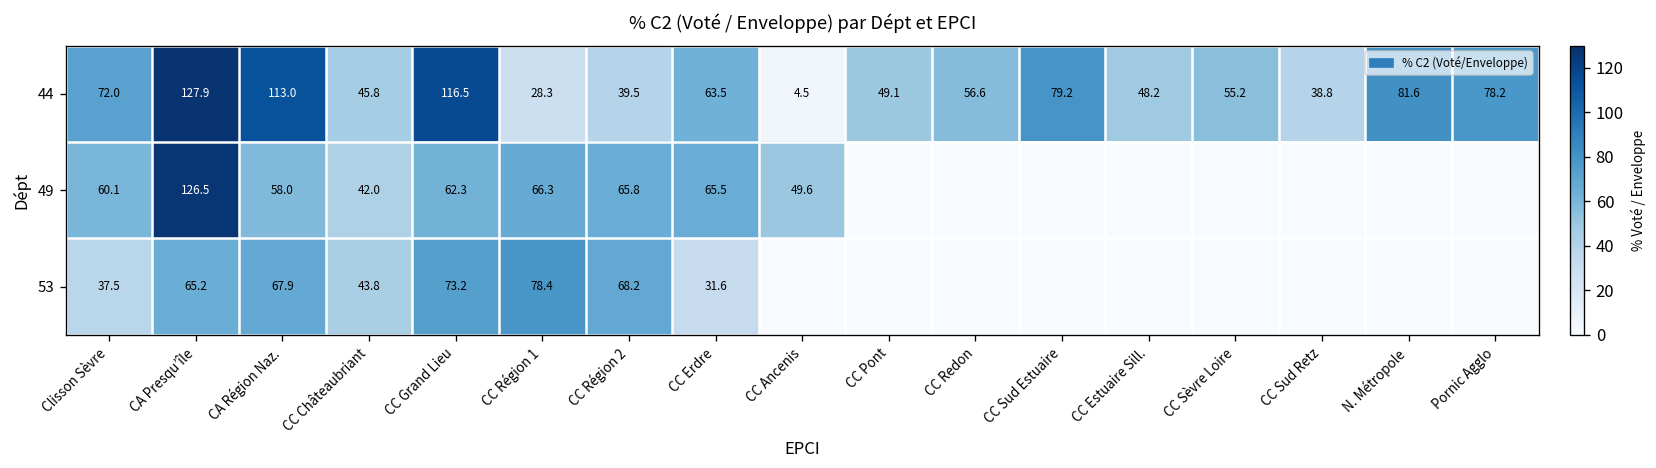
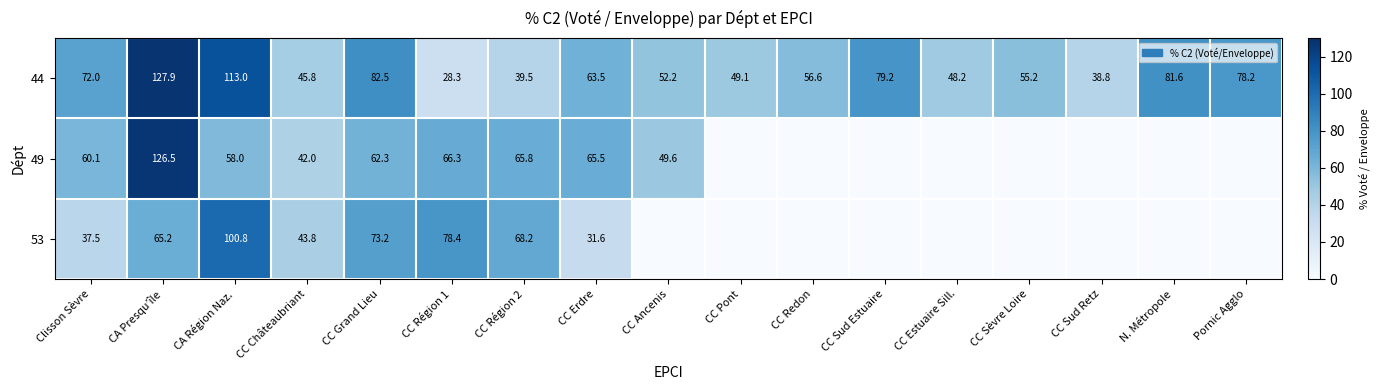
  {
    "44": {
      "Clisson Sèvre": 72.0,
      "CA Presqu’île": 127.9,
      "CA Région Naz.": 113.0,
      "CC Châteaubriant": 45.8,
-     "CC Grand Lieu": 116.5,
+     "CC Grand Lieu": 82.5,
      "CC Région 1": 28.3,
      "CC Région 2": 39.5,
      "CC Erdre": 63.5,
-     "CC Ancenis": 4.5,
+     "CC Ancenis": 52.2,
      "CC Pont": 49.1,
      "CC Redon": 56.6,
      "CC Sud Estuaire": 79.2,
      "CC Estuaire Sill.": 48.2,
      "CC Sèvre Loire": 55.2,
      "CC Sud Retz": 38.8,
      "N. Métropole": 81.6,
      "Pornic Agglo": 78.2
    },
    "49": {
      "Clisson Sèvre": 60.1,
      "CA Presqu’île": 126.5,
      "CA Région Naz.": 58.0,
      "CC Châteaubriant": 42.0,
      "CC Grand Lieu": 62.3,
      "CC Région 1": 66.3,
      "CC Région 2": 65.8,
      "CC Erdre": 65.5,
      "CC Ancenis": 49.6
    },
    "53": {
      "Clisson Sèvre": 37.5,
      "CA Presqu’île": 65.2,
-     "CA Région Naz.": 67.9,
+     "CA Région Naz.": 100.8,
      "CC Châteaubriant": 43.8,
      "CC Grand Lieu": 73.2,
      "CC Région 1": 78.4,
      "CC Région 2": 68.2,
      "CC Erdre": 31.6
    }
  }
